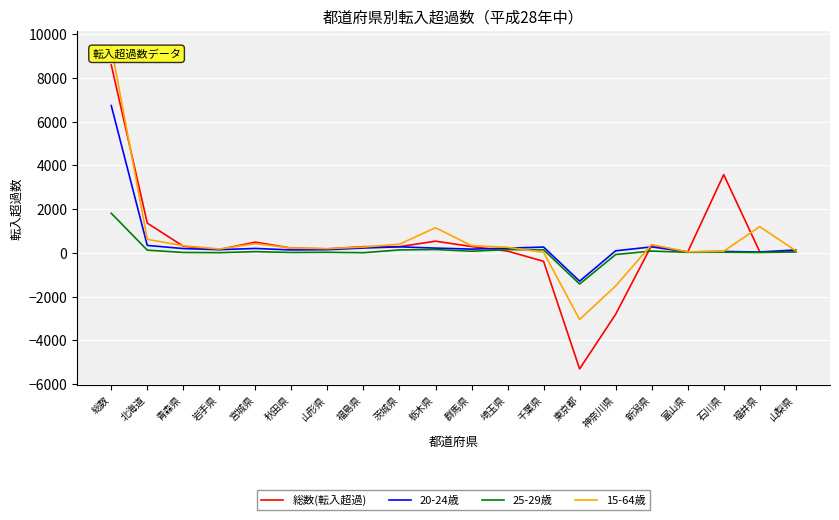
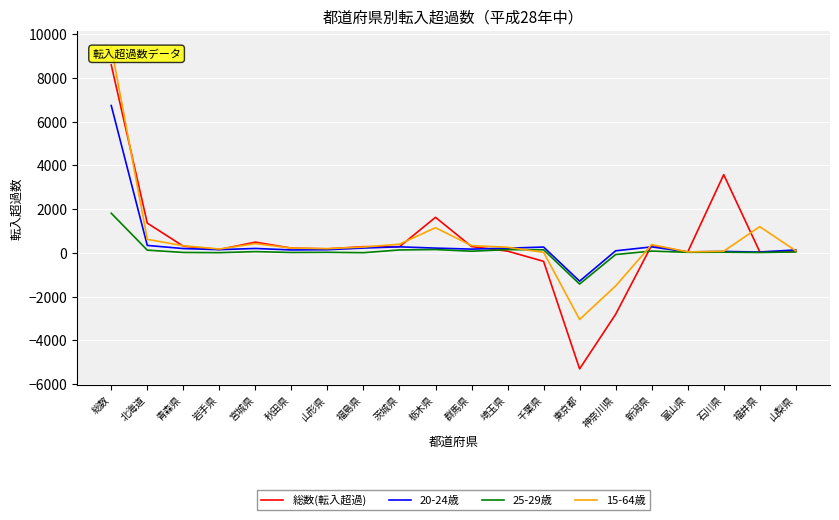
  {
    "総数(転入超過)": {
      "総数": 8600,
      "北海道": 1400,
-     "栃木県": 500,
+     "栃木県": 1600,
      "千葉県": -400,
      "東京都": -5300,
      "神奈川県": -2800,
      "石川県": 3600
    },
    "20-24歳": {
      "総数": 6700,
      "北海道": 300,
      "宮城県": 200,
      "千葉県": 300,
      "東京都": -1300,
      "神奈川県": 100
    },
    "25-29歳": {
      "総数": 1800,
      "北海道": 100,
      "青森県": 0,
      "岩手県": 0,
      "宮城県": 100,
      "山形県": 0,
      "福島県": 0,
      "茨城県": 100,
      "東京都": -1400,
      "神奈川県": -100,
      "新潟県": 100
    },
    "15-64歳": {
      "北海道": 600,
      "栃木県": 1100,
      "東京都": -3100,
      "神奈川県": -1500,
      "福井県": 1200
    }
  }
